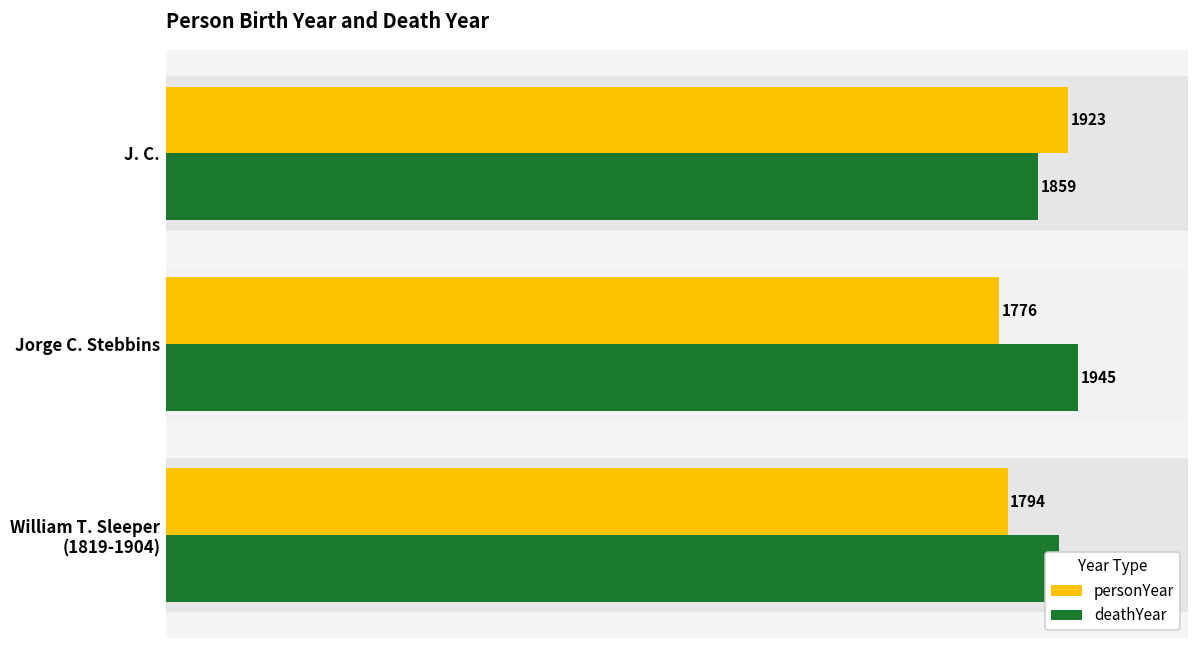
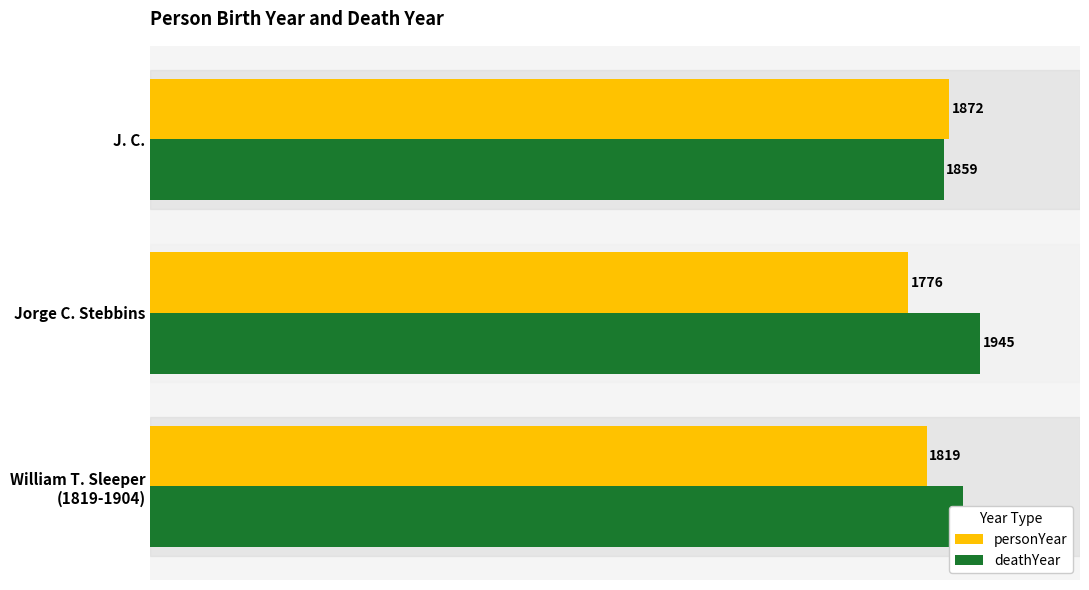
  {
    "personYear": {
-     "J. C.": 1923,
+     "J. C.": 1872,
      "Jorge C. Stebbins": 1776,
-     "William T. Sleeper (1819-1904)": 1794
+     "William T. Sleeper (1819-1904)": 1819
    },
    "deathYear": {
      "J. C.": 1859,
      "Jorge C. Stebbins": 1945
    }
  }
